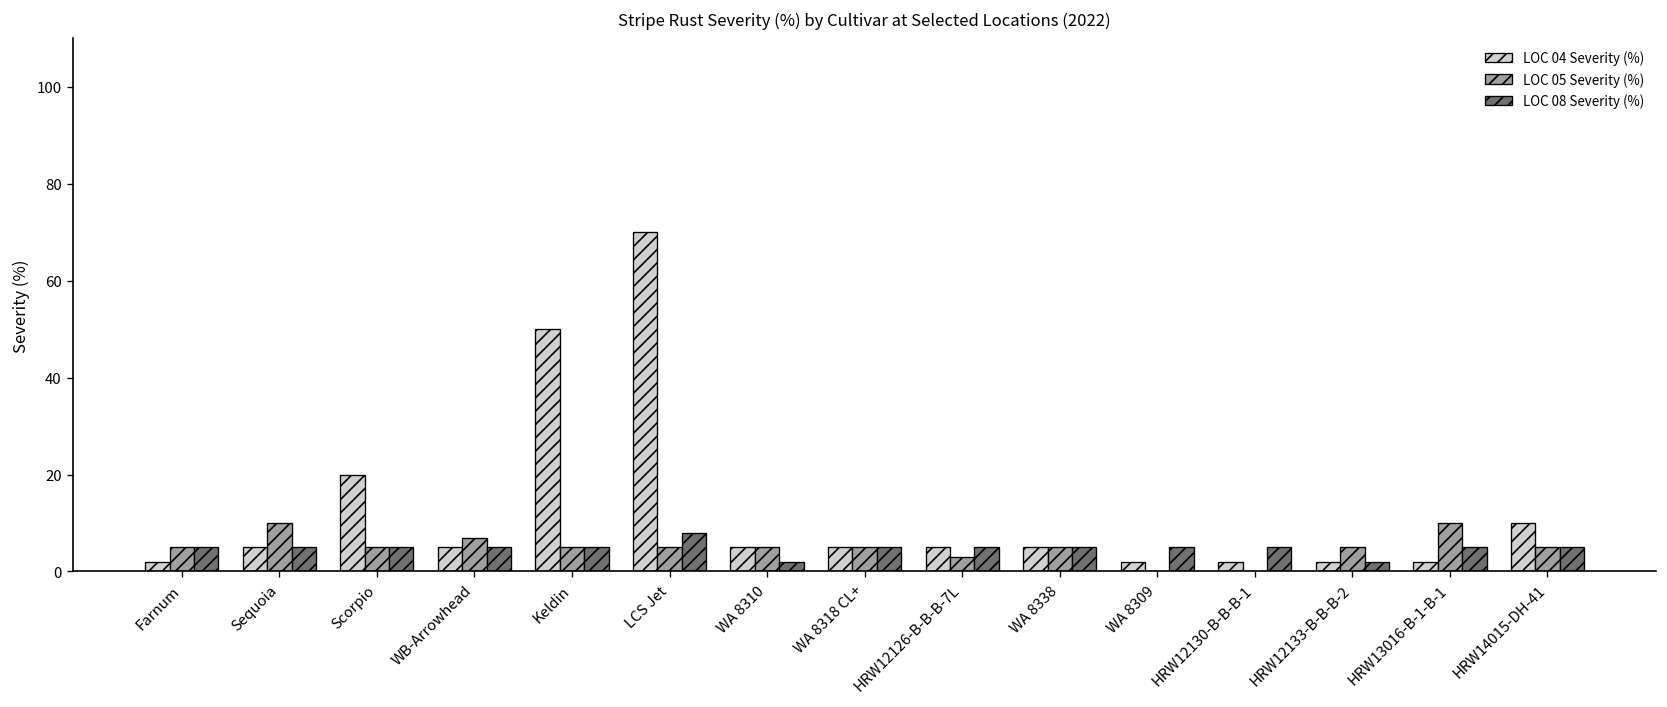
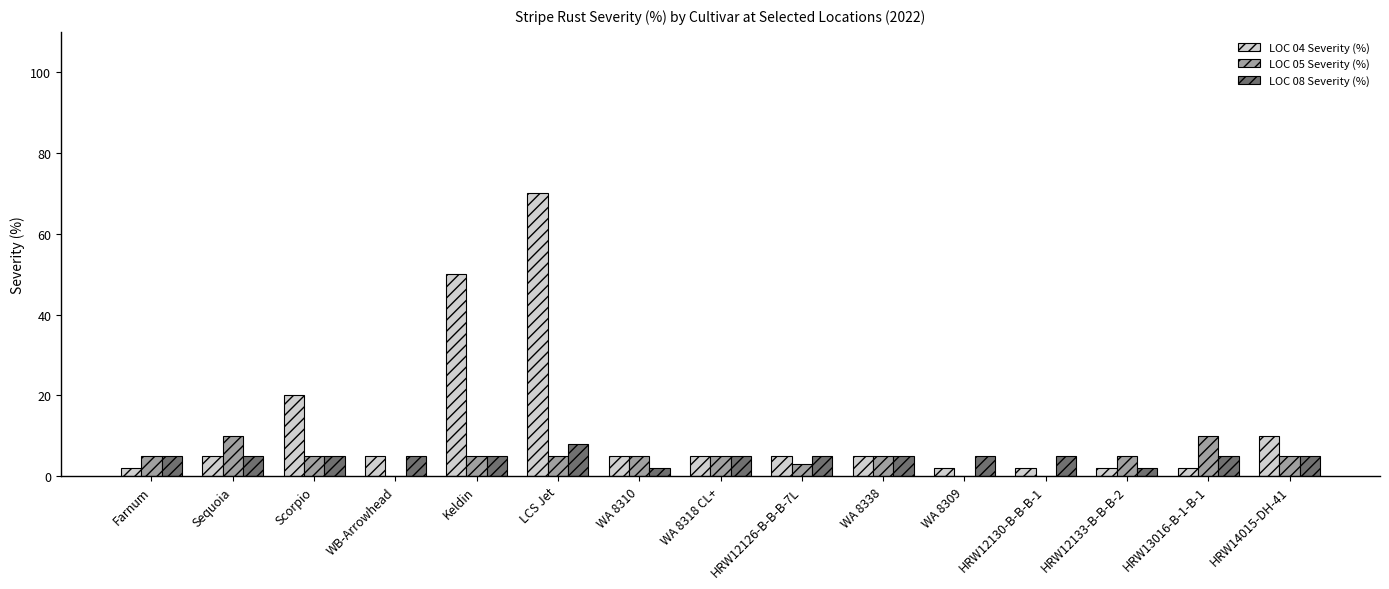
  {
    "LOC 04 Severity (%)": {
      "Farnum": 2,
      "Sequoia": 5,
      "Scorpio": 20,
      "WB-Arrowhead": 5,
      "Keldin": 50,
      "LCS Jet": 70,
      "WA 8310": 5,
      "WA 8318 CL+": 5,
      "HRW12126-B-B-B-7L": 5,
      "WA 8338": 5,
      "WA 8309": 2,
      "HRW12130-B-B-B-1": 2,
      "HRW12133-B-B-B-2": 2,
      "HRW13016-B-1-B-1": 2,
      "HRW14015-DH-41": 10
    },
    "LOC 05 Severity (%)": {
      "Farnum": 5,
      "Sequoia": 10,
      "Scorpio": 5,
-     "WB-Arrowhead": 7,
+     "WB-Arrowhead": 0,
      "Keldin": 5,
      "LCS Jet": 5,
      "WA 8310": 5,
      "WA 8318 CL+": 5,
      "HRW12126-B-B-B-7L": 3,
      "WA 8338": 5,
      "WA 8309": 0,
      "HRW12130-B-B-B-1": 0,
      "HRW12133-B-B-B-2": 5,
      "HRW13016-B-1-B-1": 10,
      "HRW14015-DH-41": 5
    },
    "LOC 08 Severity (%)": {
      "Farnum": 5,
      "Sequoia": 5,
      "Scorpio": 5,
      "WB-Arrowhead": 5,
      "Keldin": 5,
      "LCS Jet": 8,
      "WA 8310": 2,
      "WA 8318 CL+": 5,
      "HRW12126-B-B-B-7L": 5,
      "WA 8338": 5,
      "WA 8309": 5,
      "HRW12130-B-B-B-1": 5,
      "HRW12133-B-B-B-2": 2,
      "HRW13016-B-1-B-1": 5,
      "HRW14015-DH-41": 5
    }
  }
